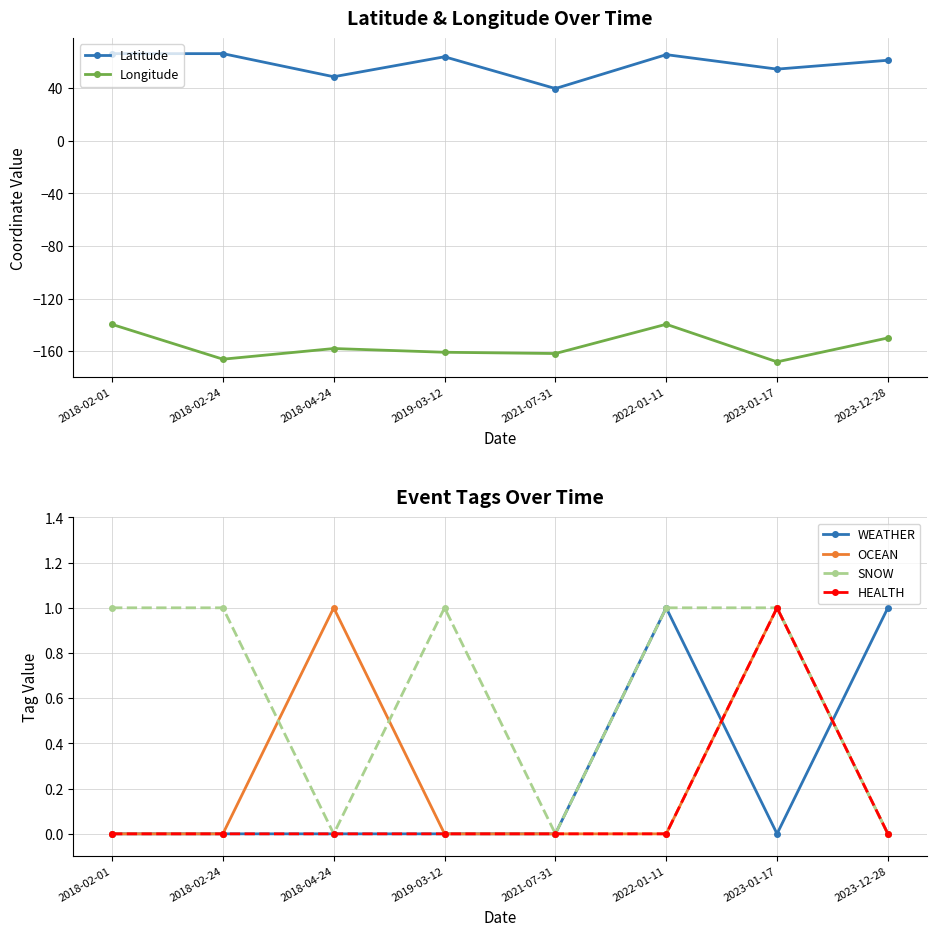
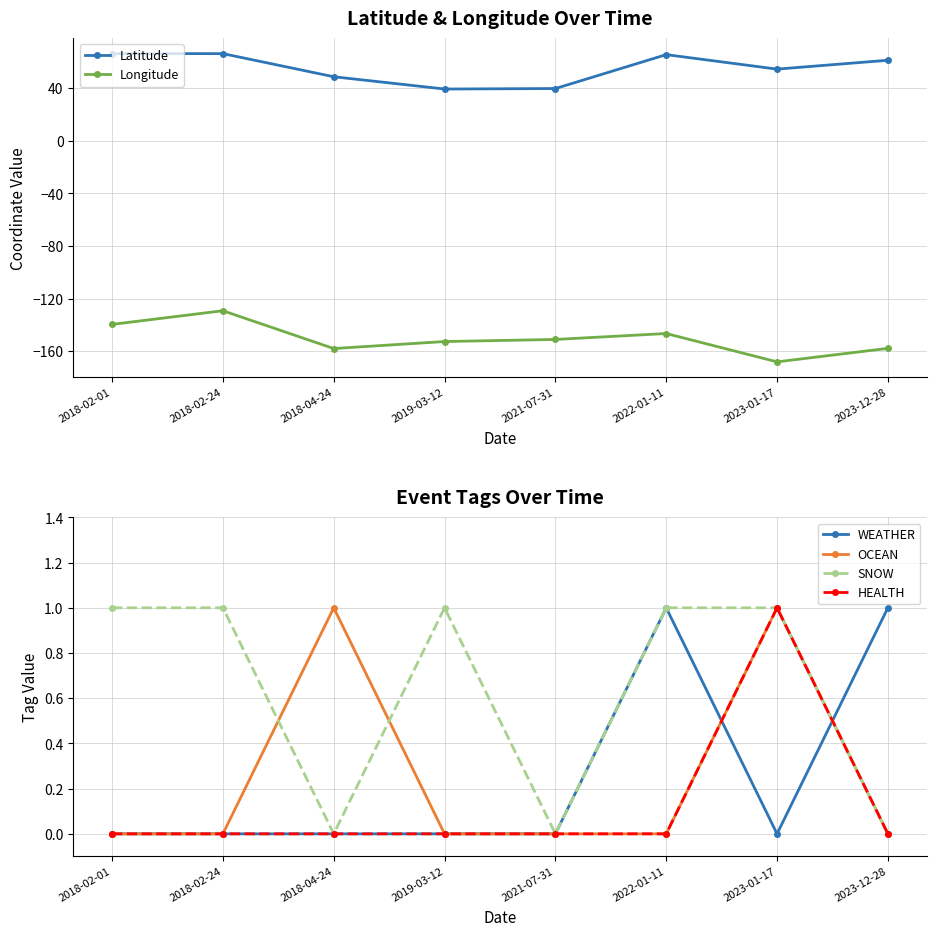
  {
    "Latitude & Longitude Over Time": {
      "Latitude": {
        "2018-02-24": 66,
        "2018-04-24": 49,
-       "2019-03-12": 64,
+       "2019-03-12": 39,
        "2021-07-31": 40,
        "2022-01-11": 65,
        "2023-01-17": 54,
        "2023-12-28": 61
      },
      "Longitude": {
        "2018-02-01": -140,
-       "2018-02-24": -166,
+       "2018-02-24": -129,
        "2018-04-24": -158,
-       "2019-03-12": -161,
-       "2021-07-31": -162,
-       "2022-01-11": -139,
+       "2019-03-12": -153,
+       "2021-07-31": -151,
+       "2022-01-11": -147,
        "2023-01-17": -168,
-       "2023-12-28": -150
+       "2023-12-28": -158
      }
    },
    "Event Tags Over Time": {
      "WEATHER": {
        "2023-01-17": 0.00,
        "2023-12-28": 1.00
      },
      "OCEAN": {
        "2018-04-24": 1.00
      },
      "SNOW": {
        "2018-02-01": 1.00,
        "2018-02-24": 1.00,
        "2019-03-12": 1.00
      }
    }
  }
